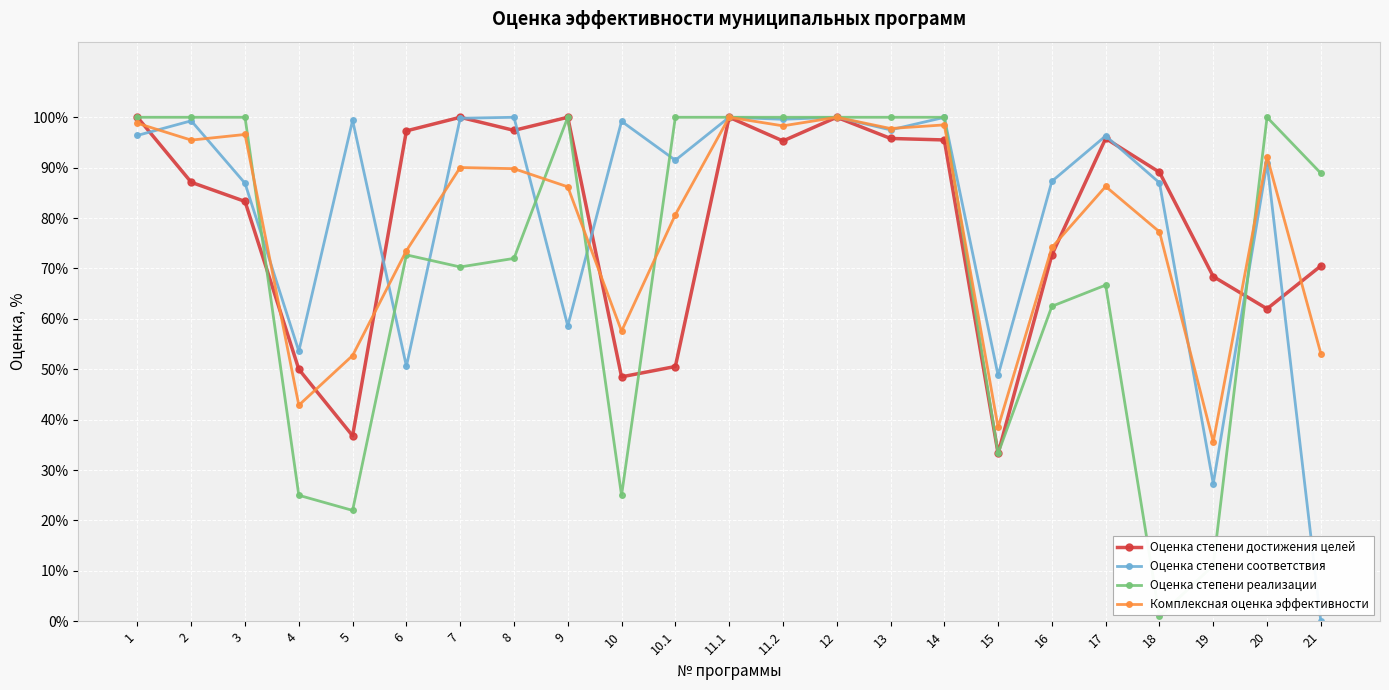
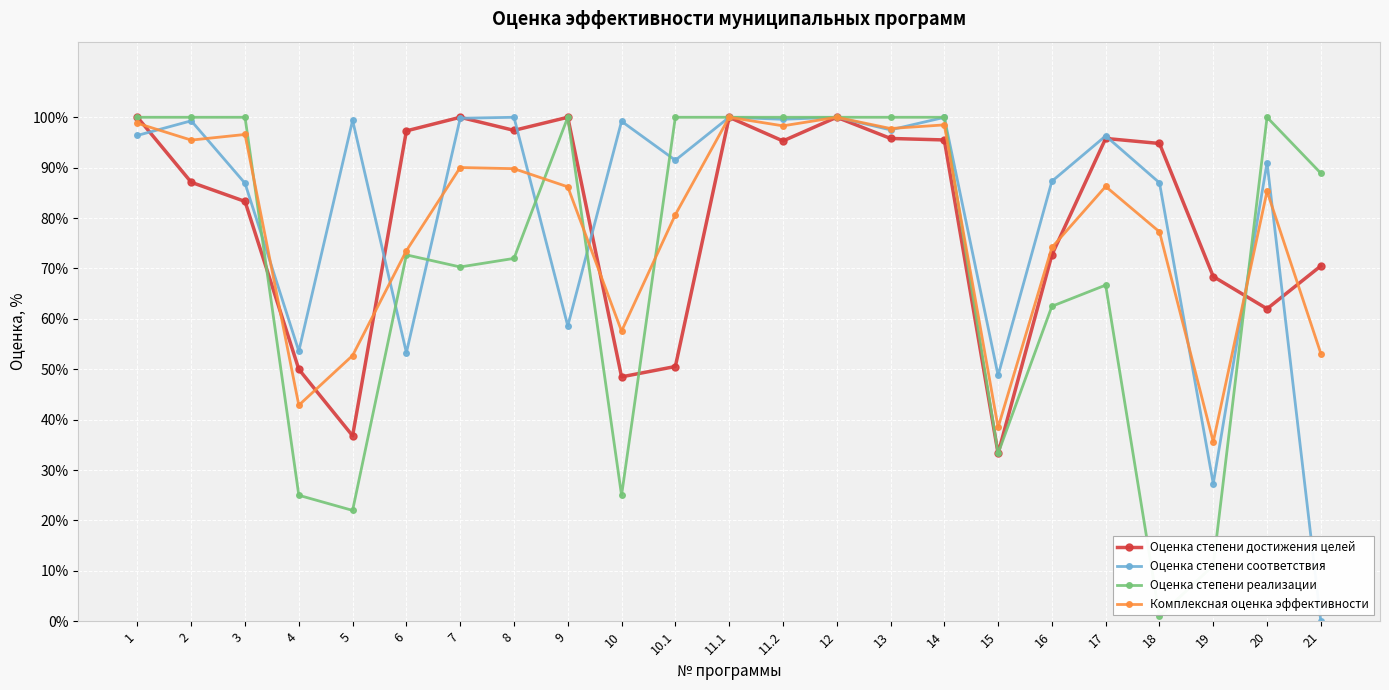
  {
    "Оценка степени достижения целей": {
      "2": "87%",
      "3": "83%",
      "4": "50%",
      "5": "37%",
      "6": "97%",
      "8": "97%",
      "10": "49%",
      "10.1": "51%",
      "11.2": "95%",
      "13": "96%",
      "14": "96%",
      "16": "73%",
-     "18": "89%",
+     "18": "95%",
      "19": "68%",
      "20": "62%",
      "21": "71%"
    },
    "Оценка степени соответствия": {
      "1": "96%",
      "2": "99%",
      "3": "87%",
      "4": "54%",
      "5": "99%",
-     "6": "51%",
+     "6": "53%",
      "8": "100%",
      "9": "59%",
      "10": "99%",
      "10.1": "91%",
      "15": "49%",
      "16": "87%",
      "18": "87%",
      "19": "27%",
      "20": "91%",
      "21": "0%"
    },
    "Оценка степени реализации": {
      "2": "100%",
      "3": "100%",
      "4": "25%",
      "5": "22%",
      "6": "73%",
      "7": "70%",
      "8": "72%",
      "10": "25%",
      "10.1": "100%",
      "13": "100%",
      "16": "63%",
      "17": "67%",
      "18": "1%",
      "20": "100%",
      "21": "89%"
    },
    "Комплексная оценка эффективности": {
      "1": "99%",
      "2": "95%",
      "3": "97%",
      "4": "43%",
      "5": "53%",
      "6": "74%",
      "7": "90%",
      "8": "90%",
      "9": "86%",
      "10": "58%",
      "10.1": "81%",
      "11.2": "98%",
      "14": "98%",
      "15": "38%",
      "16": "74%",
      "17": "86%",
      "18": "77%",
      "19": "36%",
-     "20": "92%",
+     "20": "85%",
      "21": "53%"
    }
  }
